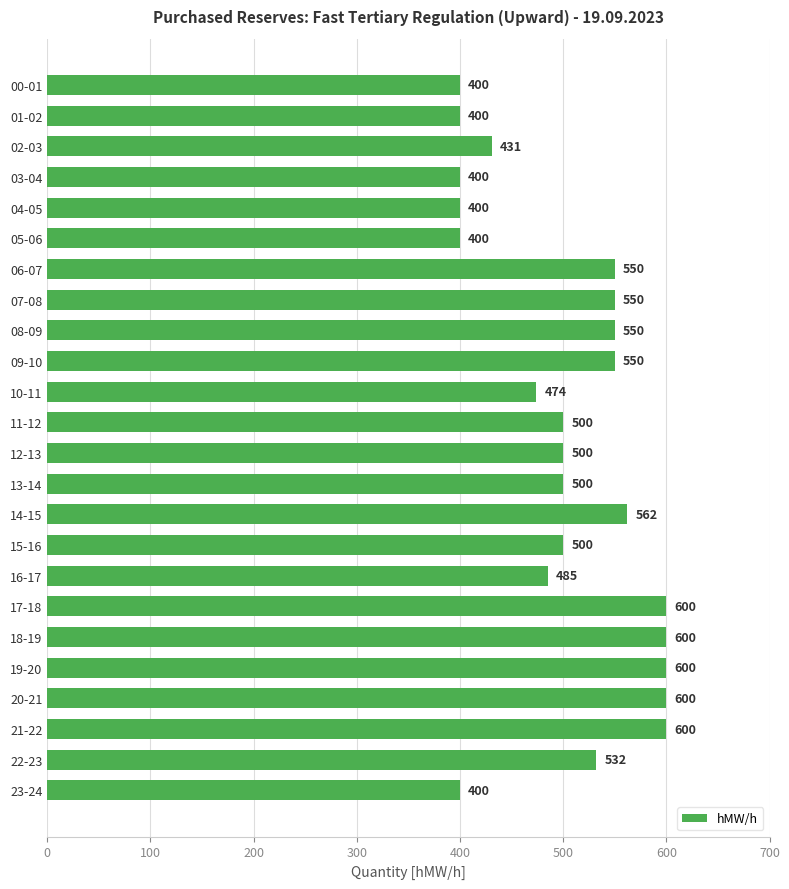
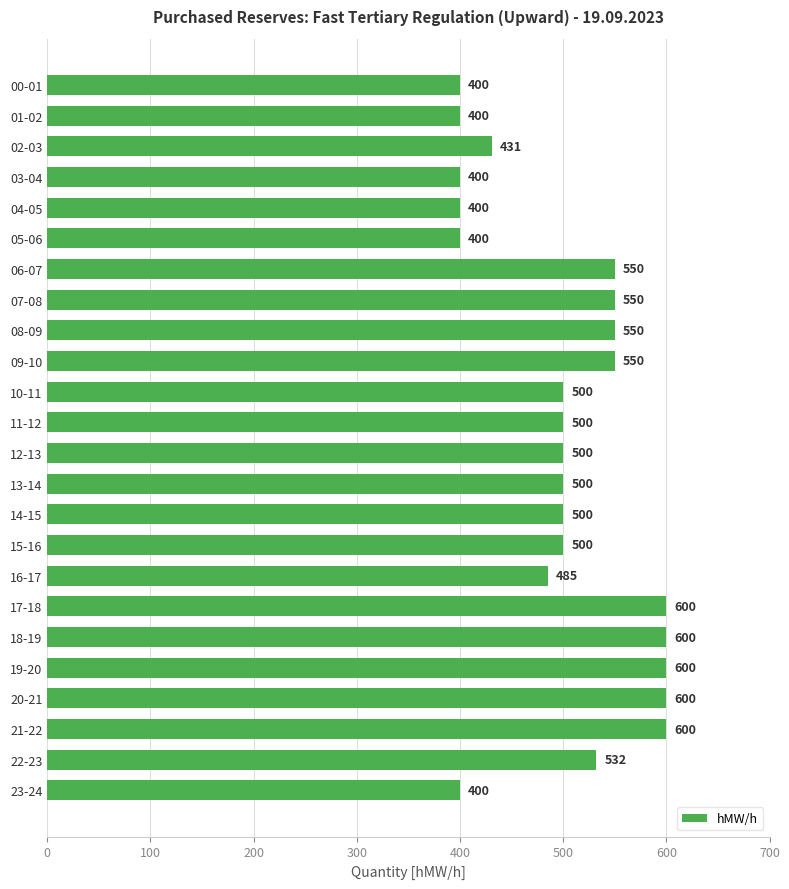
  {
    "00-01": 400,
    "01-02": 400,
    "02-03": 431,
    "03-04": 400,
    "04-05": 400,
    "05-06": 400,
    "06-07": 550,
    "07-08": 550,
    "08-09": 550,
    "09-10": 550,
-   "10-11": 474,
+   "10-11": 500,
    "11-12": 500,
    "12-13": 500,
    "13-14": 500,
-   "14-15": 562,
+   "14-15": 500,
    "15-16": 500,
    "16-17": 485,
    "17-18": 600,
    "18-19": 600,
    "19-20": 600,
    "20-21": 600,
    "21-22": 600,
    "22-23": 532,
    "23-24": 400
  }
